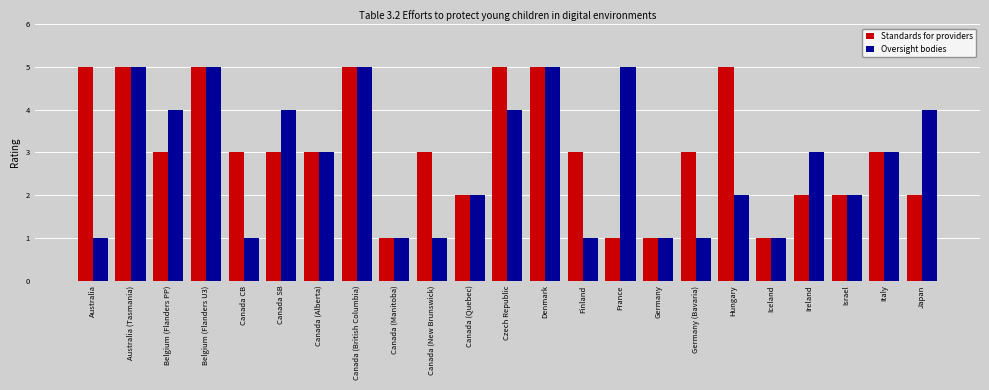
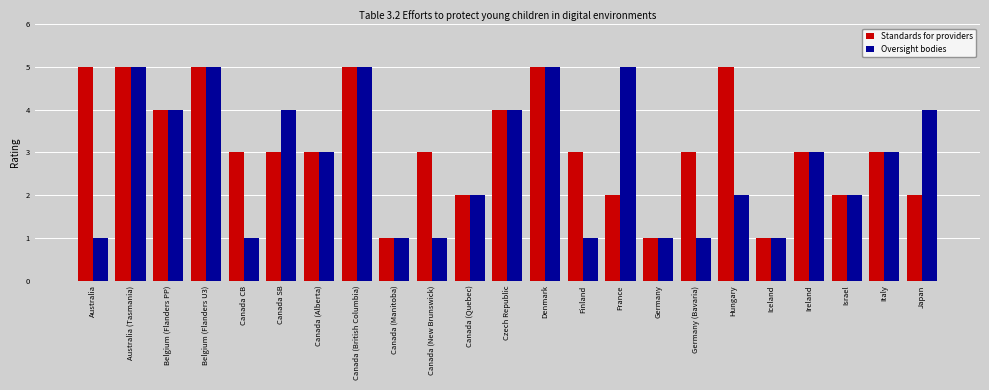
  {
    "Standards for providers": {
      "Australia": 5,
      "Australia (Tasmania)": 5,
-     "Belgium (Flanders PP)": 3,
+     "Belgium (Flanders PP)": 4,
      "Belgium (Flanders U3)": 5,
      "Canada CB": 3,
      "Canada SB": 3,
      "Canada (Alberta)": 3,
      "Canada (British Columbia)": 5,
      "Canada (Manitoba)": 1,
      "Canada (New Brunswick)": 3,
      "Canada (Quebec)": 2,
-     "Czech Republic": 5,
+     "Czech Republic": 4,
      "Denmark": 5,
      "Finland": 3,
-     "France": 1,
+     "France": 2,
      "Germany": 1,
      "Germany (Bavaria)": 3,
      "Hungary": 5,
      "Iceland": 1,
-     "Ireland": 2,
+     "Ireland": 3,
      "Israel": 2,
      "Italy": 3,
      "Japan": 2
    },
    "Oversight bodies": {
      "Australia": 1,
      "Australia (Tasmania)": 5,
      "Belgium (Flanders PP)": 4,
      "Belgium (Flanders U3)": 5,
      "Canada CB": 1,
      "Canada SB": 4,
      "Canada (Alberta)": 3,
      "Canada (British Columbia)": 5,
      "Canada (Manitoba)": 1,
      "Canada (New Brunswick)": 1,
      "Canada (Quebec)": 2,
      "Czech Republic": 4,
      "Denmark": 5,
      "Finland": 1,
      "France": 5,
      "Germany": 1,
      "Germany (Bavaria)": 1,
      "Hungary": 2,
      "Iceland": 1,
      "Ireland": 3,
      "Israel": 2,
      "Italy": 3,
      "Japan": 4
    }
  }
